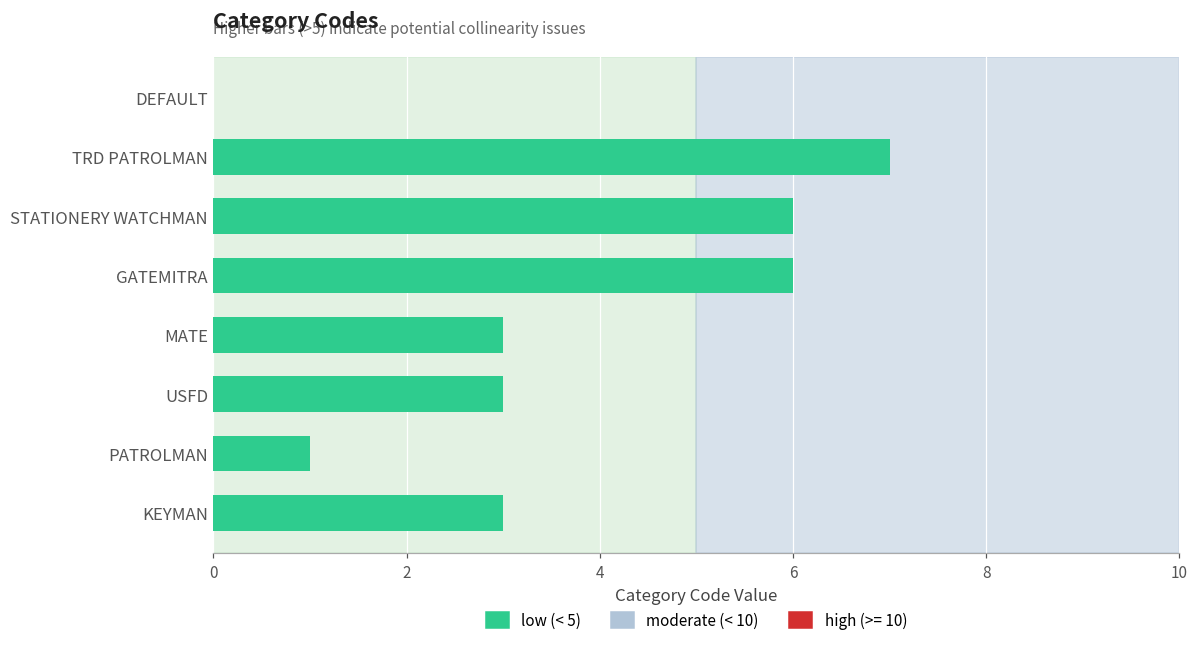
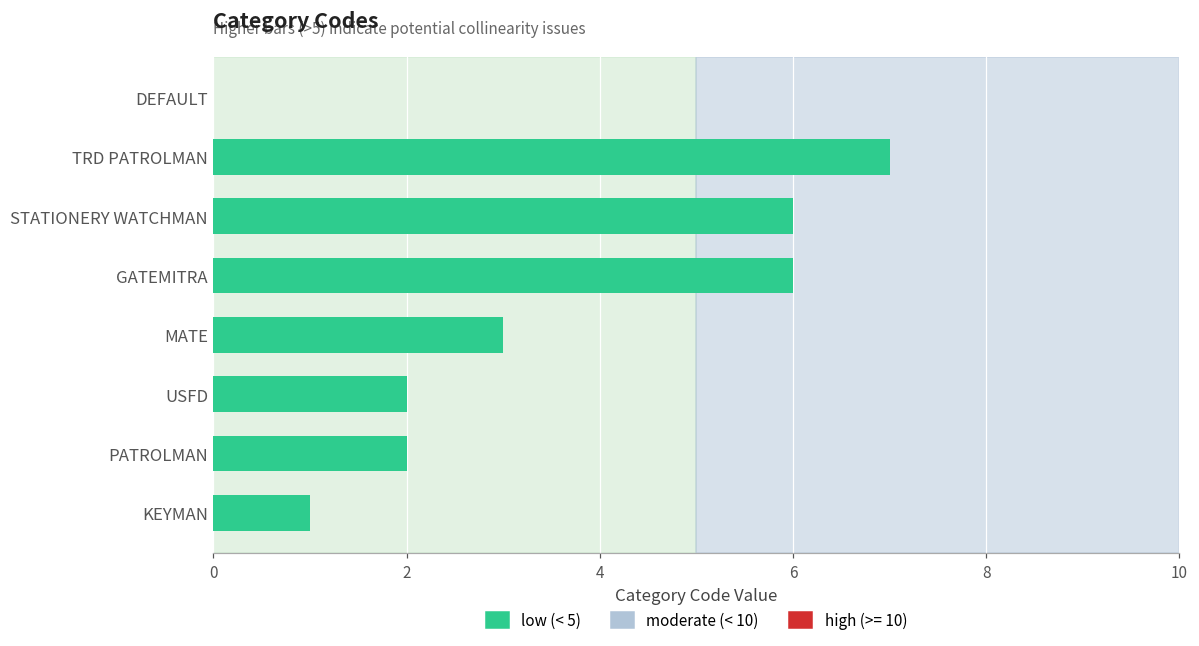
  {
    "DEFAULT": 0,
    "TRD PATROLMAN": 7,
    "STATIONERY WATCHMAN": 6,
    "GATEMITRA": 6,
    "MATE": 3,
-   "USFD": 3,
-   "PATROLMAN": 1,
-   "KEYMAN": 3
+   "USFD": 2,
+   "PATROLMAN": 2,
+   "KEYMAN": 1
  }
